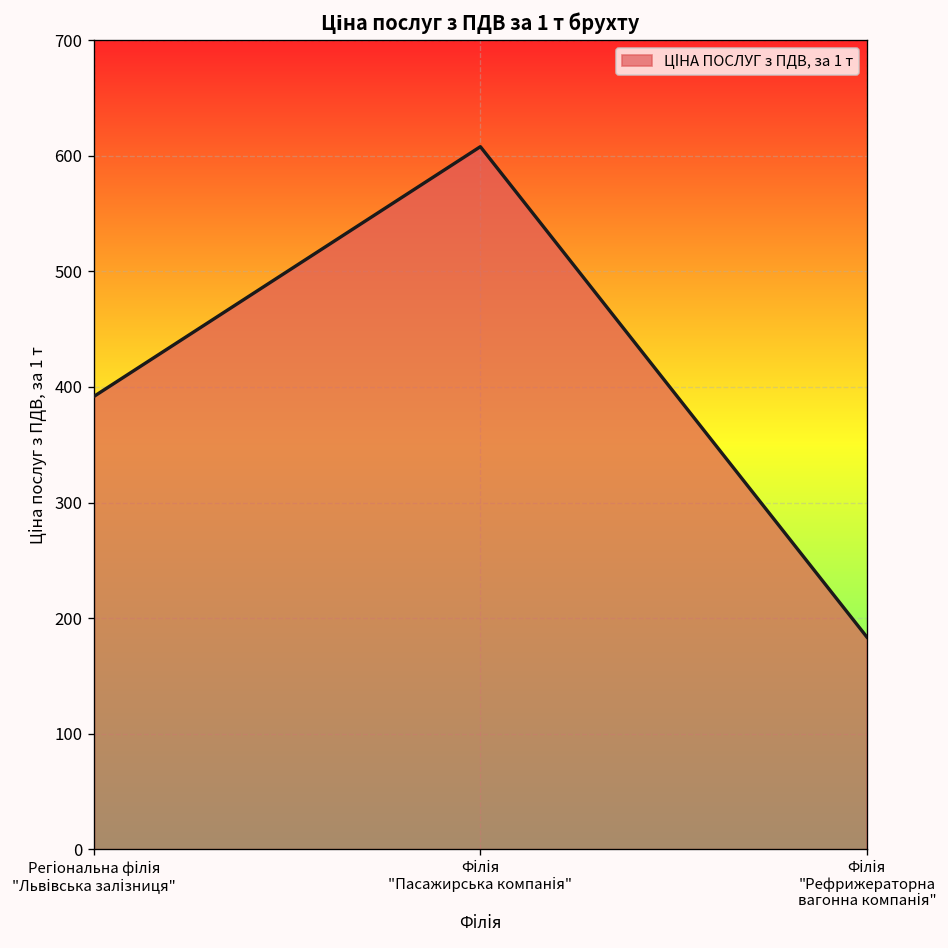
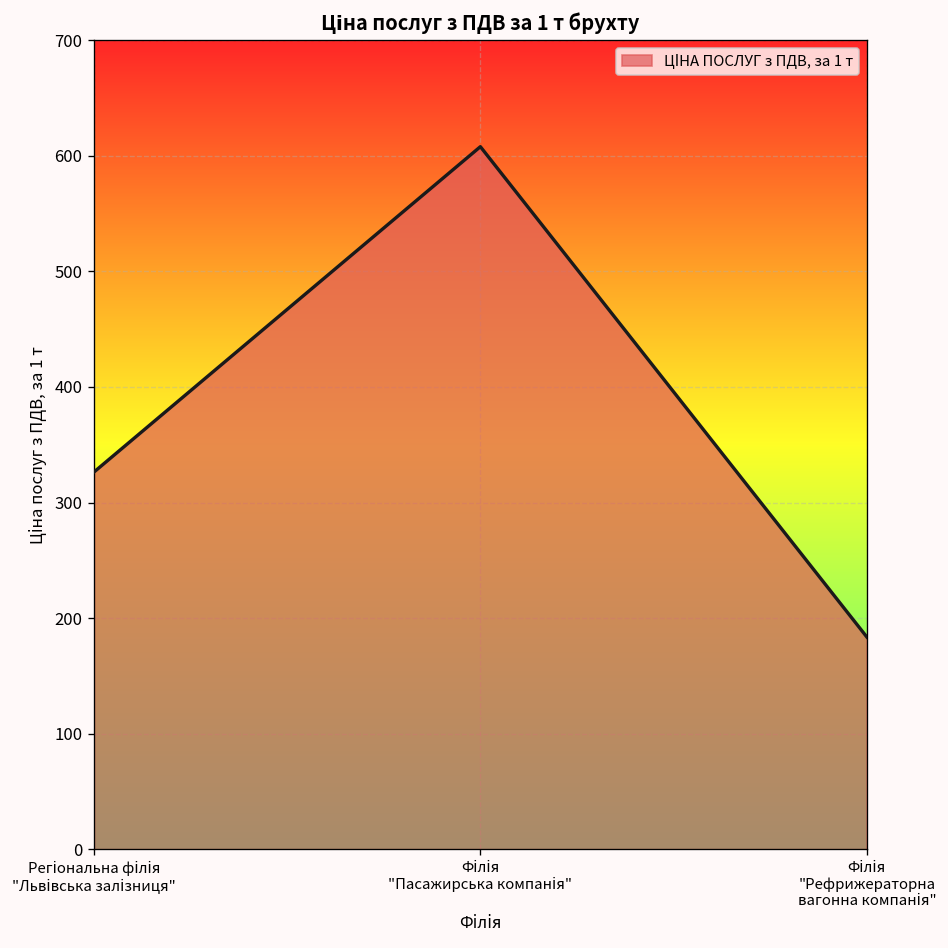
  {
-   "Регіональна філія \"Львівська залізниця\"": 390,
+   "Регіональна філія \"Львівська залізниця\"": 330,
    "Філія \"Пасажирська компанія\"": 610,
    "Філія \"Рефрижераторна вагонна компанія\"": 180
  }
